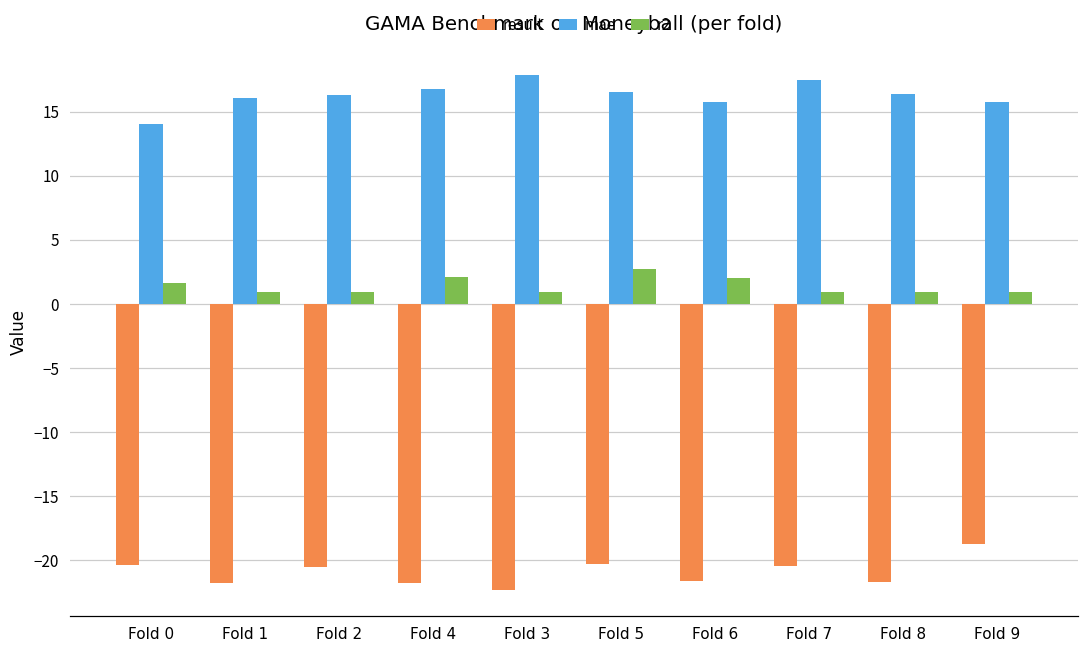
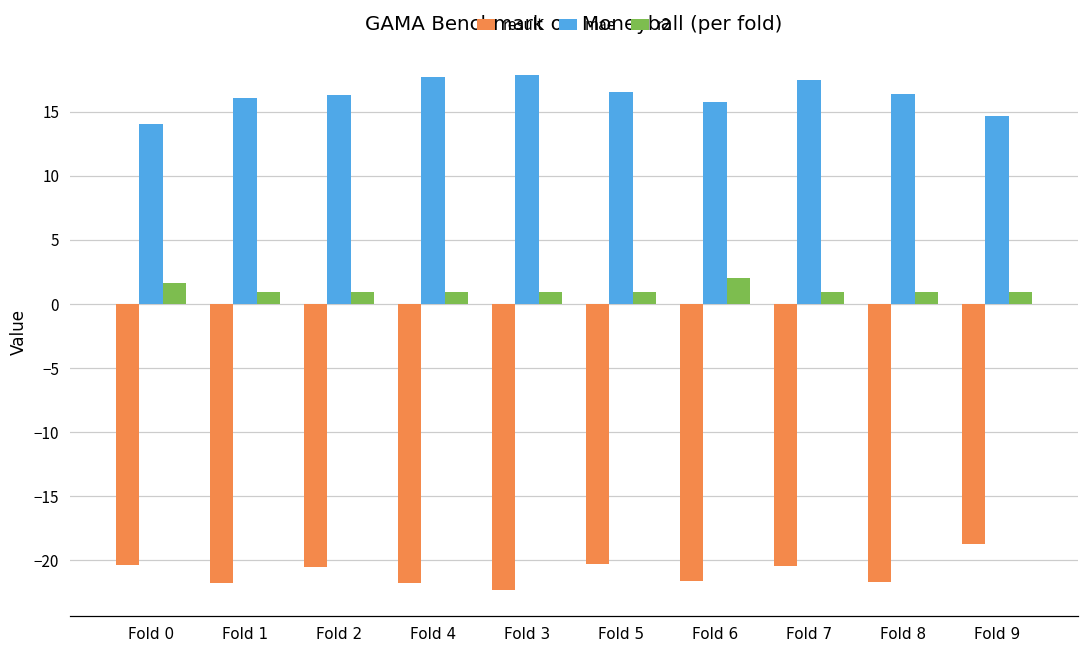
  {
    "result": {
      "Fold 0": -20.3,
      "Fold 1": -21.8,
      "Fold 2": -20.6,
      "Fold 4": -21.8,
      "Fold 3": -22.3,
      "Fold 5": -20.3,
      "Fold 6": -21.6,
      "Fold 7": -20.5,
      "Fold 8": -21.7,
      "Fold 9": -18.8
    },
    "mae": {
      "Fold 0": 14.0,
      "Fold 1": 16.1,
      "Fold 2": 16.3,
-     "Fold 4": 16.8,
+     "Fold 4": 17.7,
      "Fold 3": 17.9,
      "Fold 5": 16.5,
      "Fold 6": 15.8,
      "Fold 7": 17.5,
      "Fold 8": 16.4,
-     "Fold 9": 15.8
+     "Fold 9": 14.7
    },
    "r2": {
      "Fold 0": 1.7,
      "Fold 1": 0.9,
      "Fold 2": 0.9,
-     "Fold 4": 2.1,
+     "Fold 4": 0.9,
      "Fold 3": 0.9,
-     "Fold 5": 2.7,
+     "Fold 5": 0.9,
      "Fold 6": 2.0,
      "Fold 7": 1.0,
      "Fold 8": 0.9,
      "Fold 9": 1.0
    }
  }
